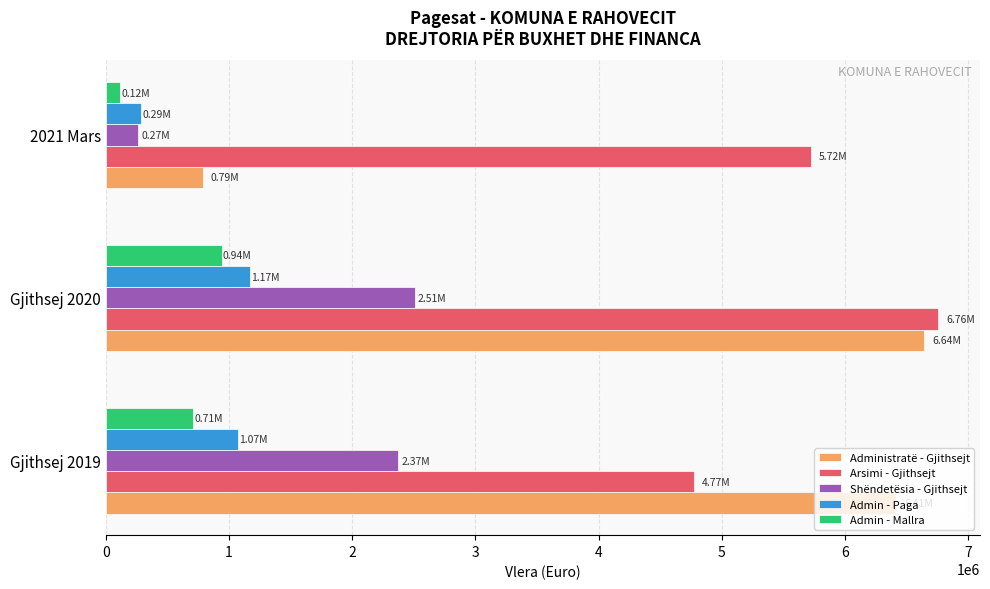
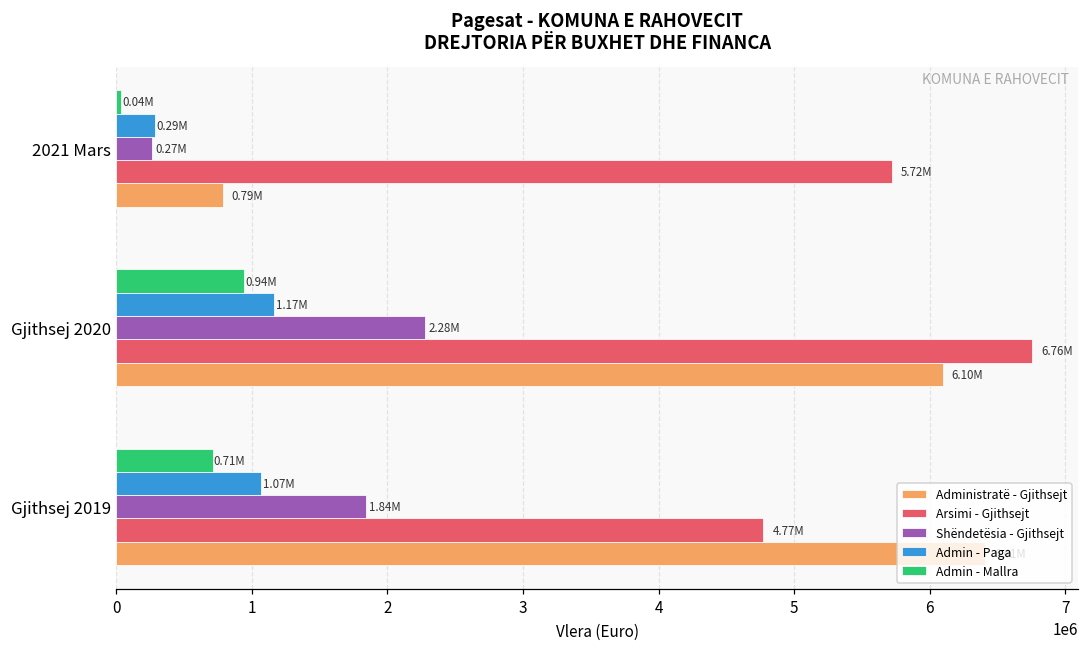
  {
    "Administratë - Gjithsejt": {
      "2021 Mars": "0.79M",
-     "Gjithsej 2020": "6.64M"
+     "Gjithsej 2020": "6.10M"
    },
    "Arsimi - Gjithsejt": {
      "2021 Mars": "5.72M",
      "Gjithsej 2020": "6.76M",
      "Gjithsej 2019": "4.77M"
    },
    "Shëndetësia - Gjithsejt": {
      "2021 Mars": "0.27M",
-     "Gjithsej 2020": "2.51M",
-     "Gjithsej 2019": "2.37M"
+     "Gjithsej 2020": "2.28M",
+     "Gjithsej 2019": "1.84M"
    },
    "Admin - Paga": {
      "2021 Mars": "0.29M",
      "Gjithsej 2020": "1.17M",
      "Gjithsej 2019": "1.07M"
    },
    "Admin - Mallra": {
-     "2021 Mars": "0.12M",
+     "2021 Mars": "0.04M",
      "Gjithsej 2020": "0.94M",
      "Gjithsej 2019": "0.71M"
    }
  }
